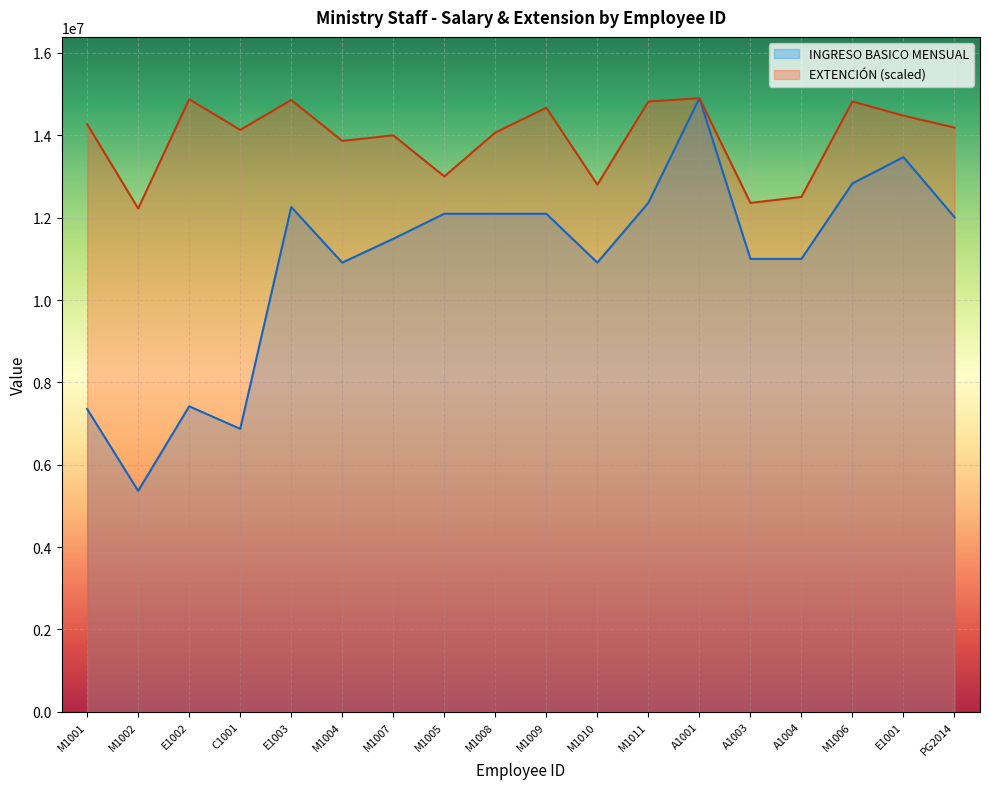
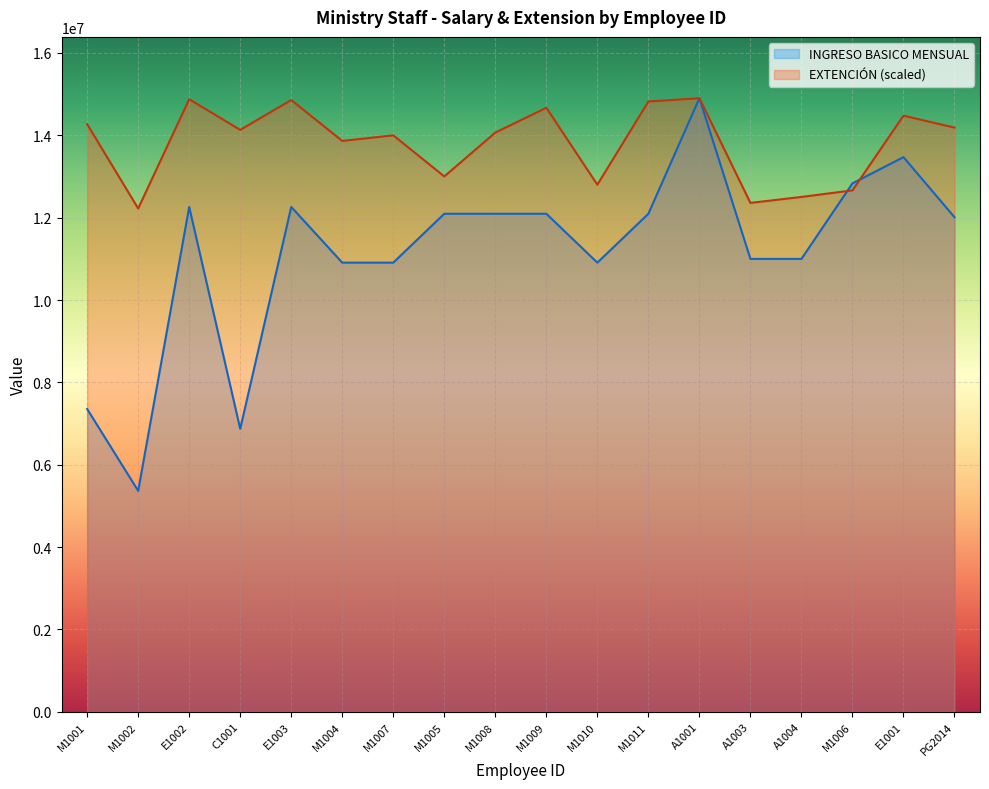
  {
    "INGRESO BASICO MENSUAL": {
      "M1001": 7400000,
      "M1002": 5400000,
-     "E1002": 7400000,
+     "E1002": 12300000,
      "C1001": 6900000,
      "E1003": 12300000,
      "M1004": 10900000,
-     "M1007": 11500000,
+     "M1007": 10900000,
      "M1005": 12100000,
      "M1008": 12100000,
      "M1009": 12100000,
      "M1010": 10900000,
-     "M1011": 12400000,
+     "M1011": 12100000,
      "A1003": 11000000,
      "A1004": 11000000,
      "M1006": 12800000,
      "E1001": 13500000,
      "PG2014": 12000000
    },
    "EXTENCIÓN (scaled)": {
      "M1001": 14300000,
      "M1002": 12200000,
      "E1002": 14900000,
      "C1001": 14100000,
      "E1003": 14900000,
      "M1004": 13900000,
      "M1007": 14000000,
      "M1005": 13000000,
      "M1008": 14100000,
      "M1009": 14700000,
      "M1010": 12800000,
      "M1011": 14800000,
      "A1003": 12400000,
      "A1004": 12500000,
-     "M1006": 14800000,
+     "M1006": 12700000,
      "E1001": 14500000,
      "PG2014": 14200000
    }
  }
